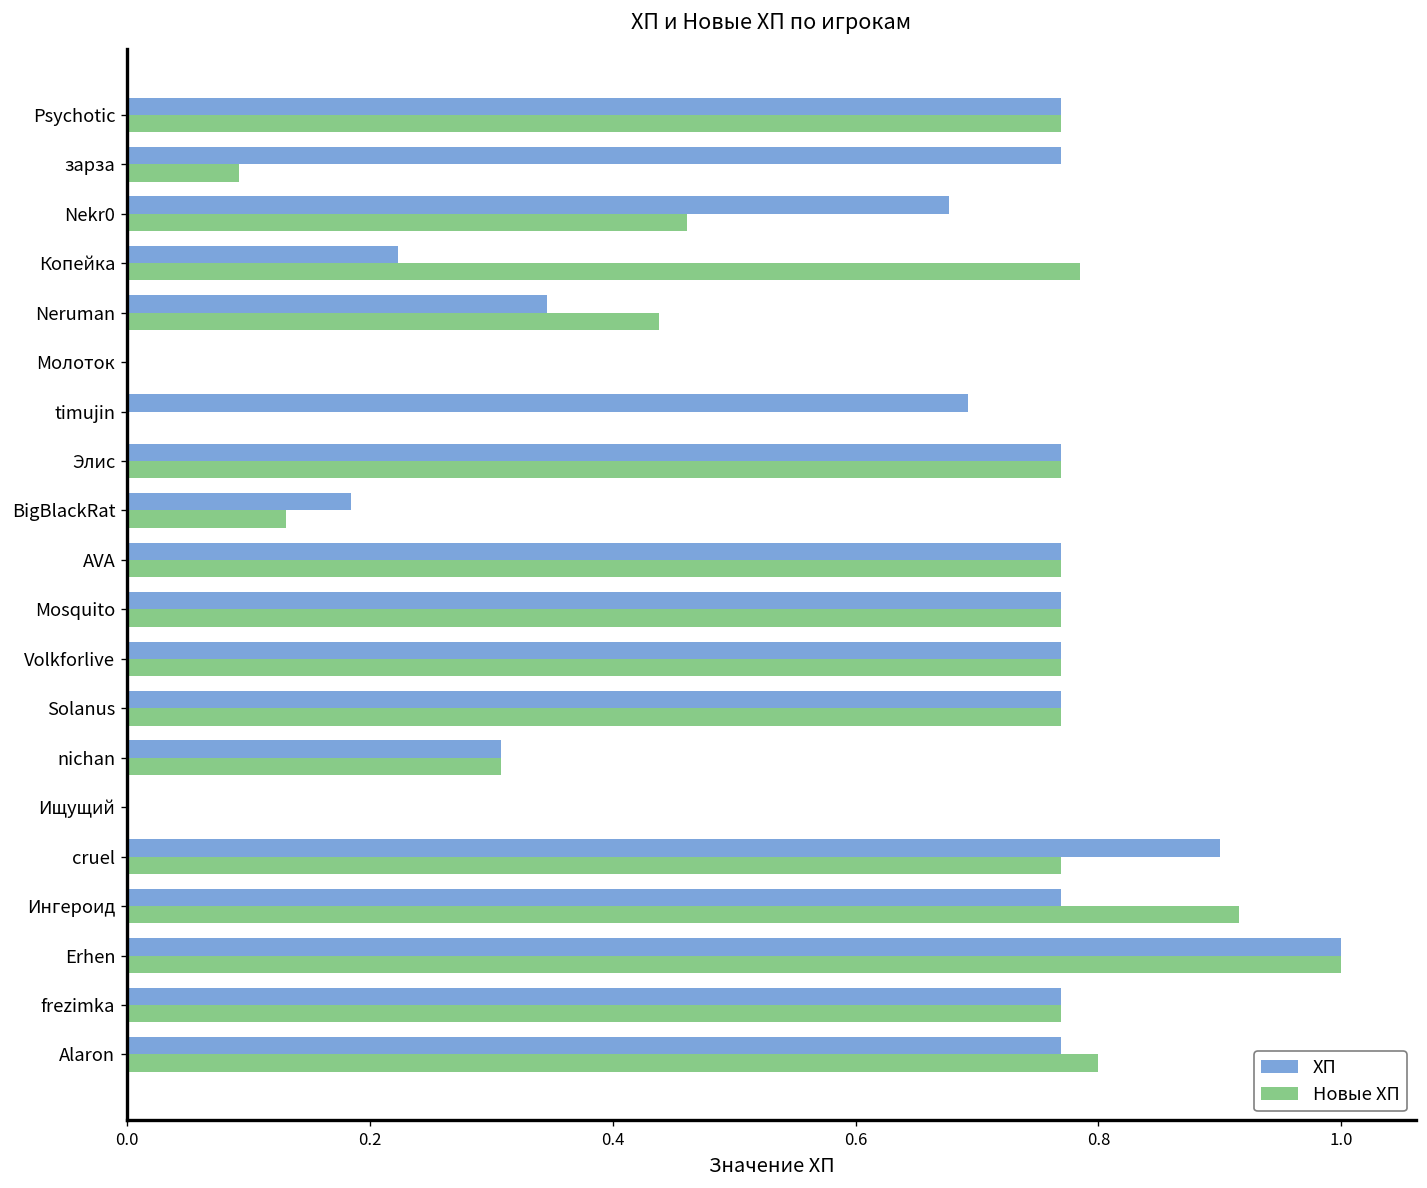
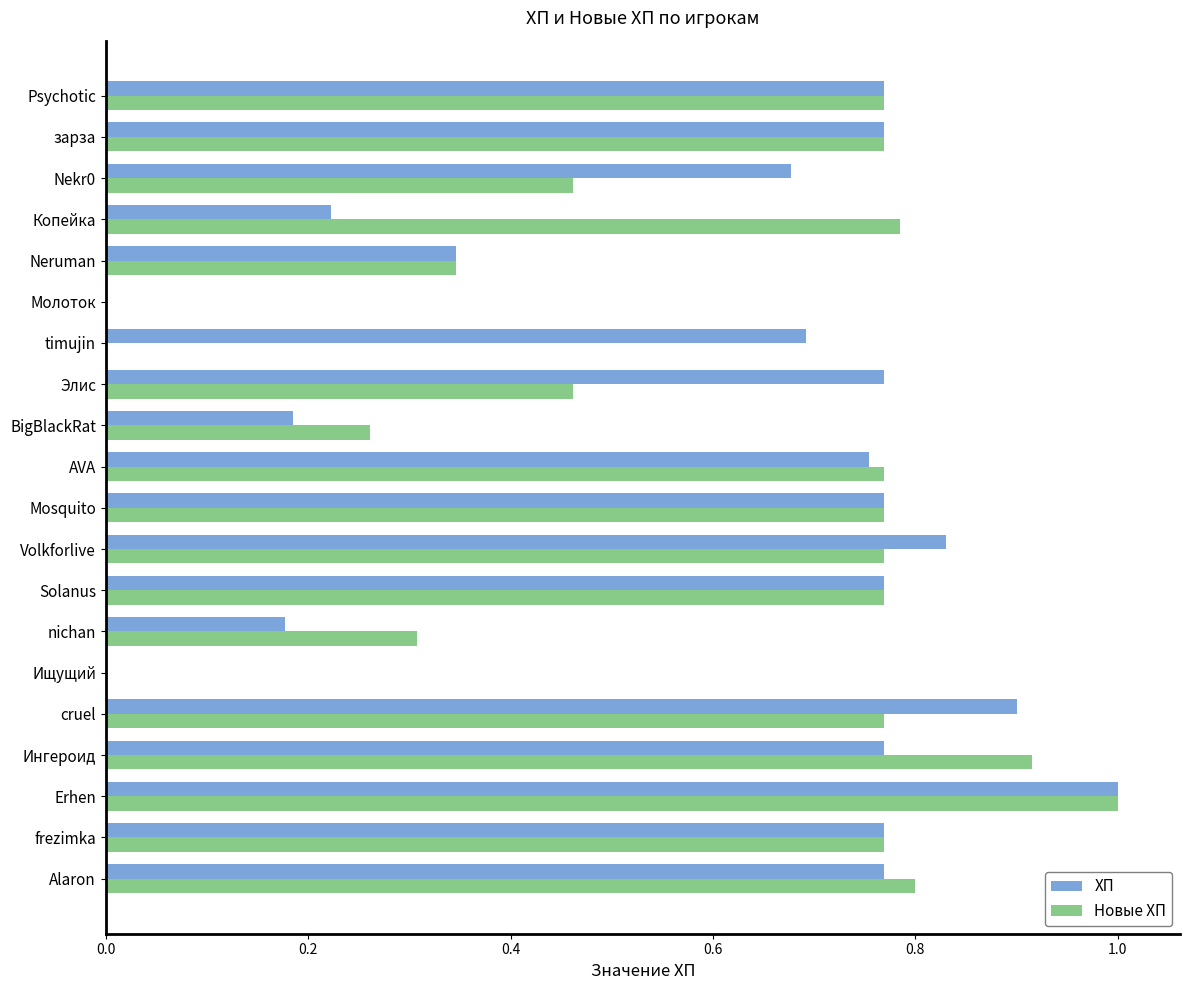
  {
    "ХП": {
      "Psychotic": 0.769,
      "зарза": 0.769,
      "Nekr0": 0.677,
      "Копейка": 0.223,
      "Neruman": 0.346,
      "timujin": 0.692,
      "Элис": 0.769,
      "BigBlackRat": 0.185,
-     "AVA": 0.769,
+     "AVA": 0.754,
      "Mosquito": 0.769,
-     "Volkforlive": 0.769,
+     "Volkforlive": 0.831,
      "Solanus": 0.769,
-     "nichan": 0.308,
+     "nichan": 0.177,
      "Ищущий": 0.000,
      "cruel": 0.900,
      "Ингероид": 0.769,
      "Erhen": 1.000,
      "frezimka": 0.769,
      "Alaron": 0.769
    },
    "Новые ХП": {
      "Psychotic": 0.769,
-     "зарза": 0.092,
+     "зарза": 0.769,
      "Nekr0": 0.462,
      "Копейка": 0.785,
-     "Neruman": 0.438,
+     "Neruman": 0.346,
      "timujin": 0.000,
-     "Элис": 0.769,
-     "BigBlackRat": 0.131,
+     "Элис": 0.462,
+     "BigBlackRat": 0.262,
      "AVA": 0.769,
      "Mosquito": 0.769,
      "Volkforlive": 0.769,
      "Solanus": 0.769,
      "nichan": 0.308,
      "Ищущий": 0.000,
      "cruel": 0.769,
      "Ингероид": 0.915,
      "Erhen": 1.000,
      "frezimka": 0.769,
      "Alaron": 0.800
    }
  }
